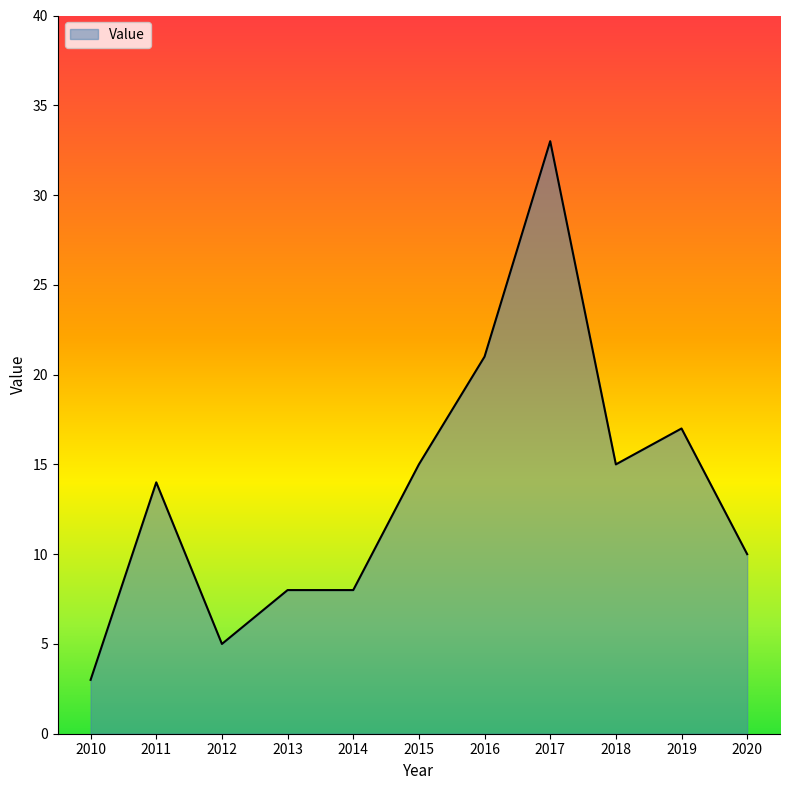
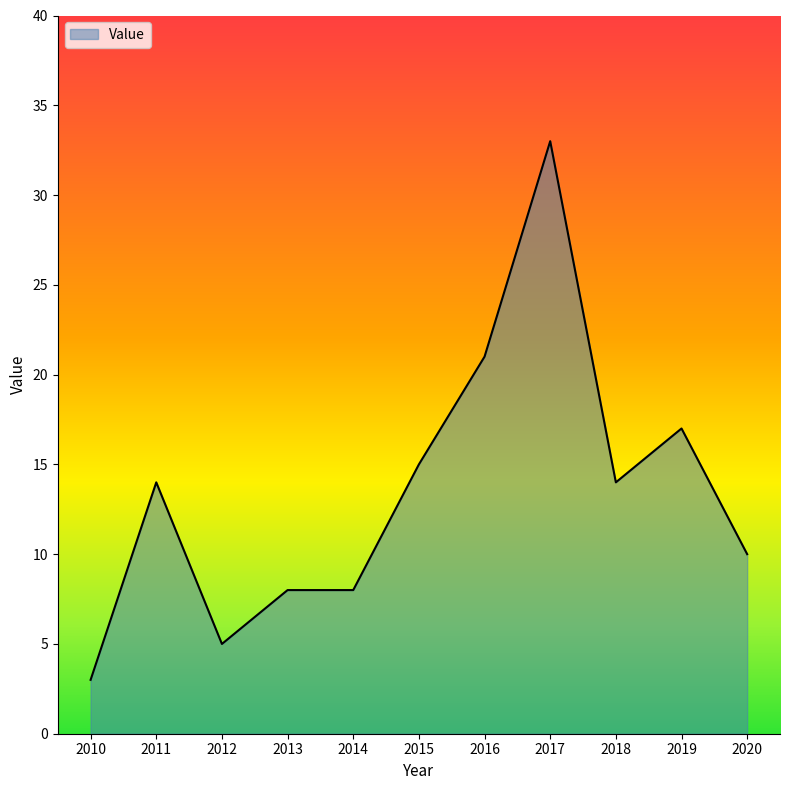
  {
    "2010": 3,
    "2011": 14,
    "2012": 5,
    "2013": 8,
    "2014": 8,
    "2015": 15,
    "2016": 21,
    "2017": 33,
-   "2018": 15,
+   "2018": 14,
    "2019": 17,
    "2020": 10
  }
